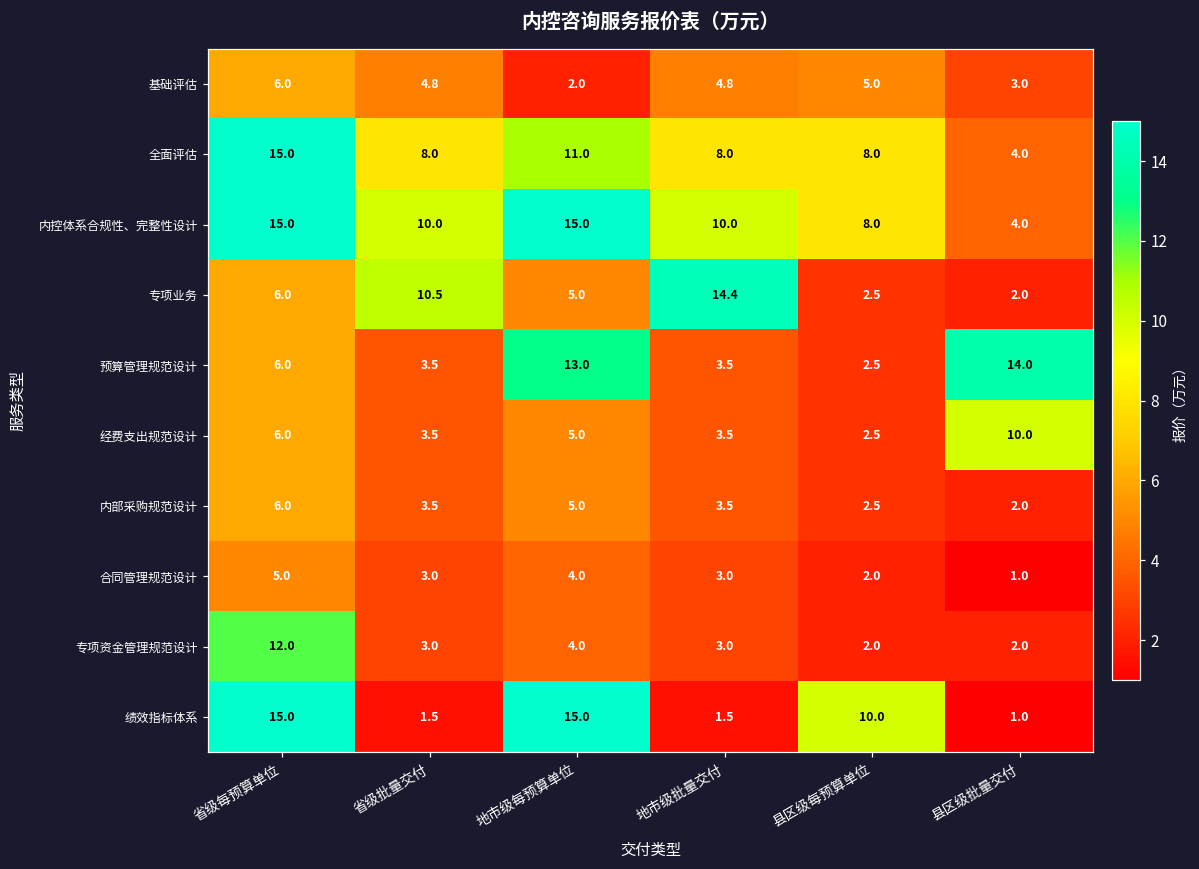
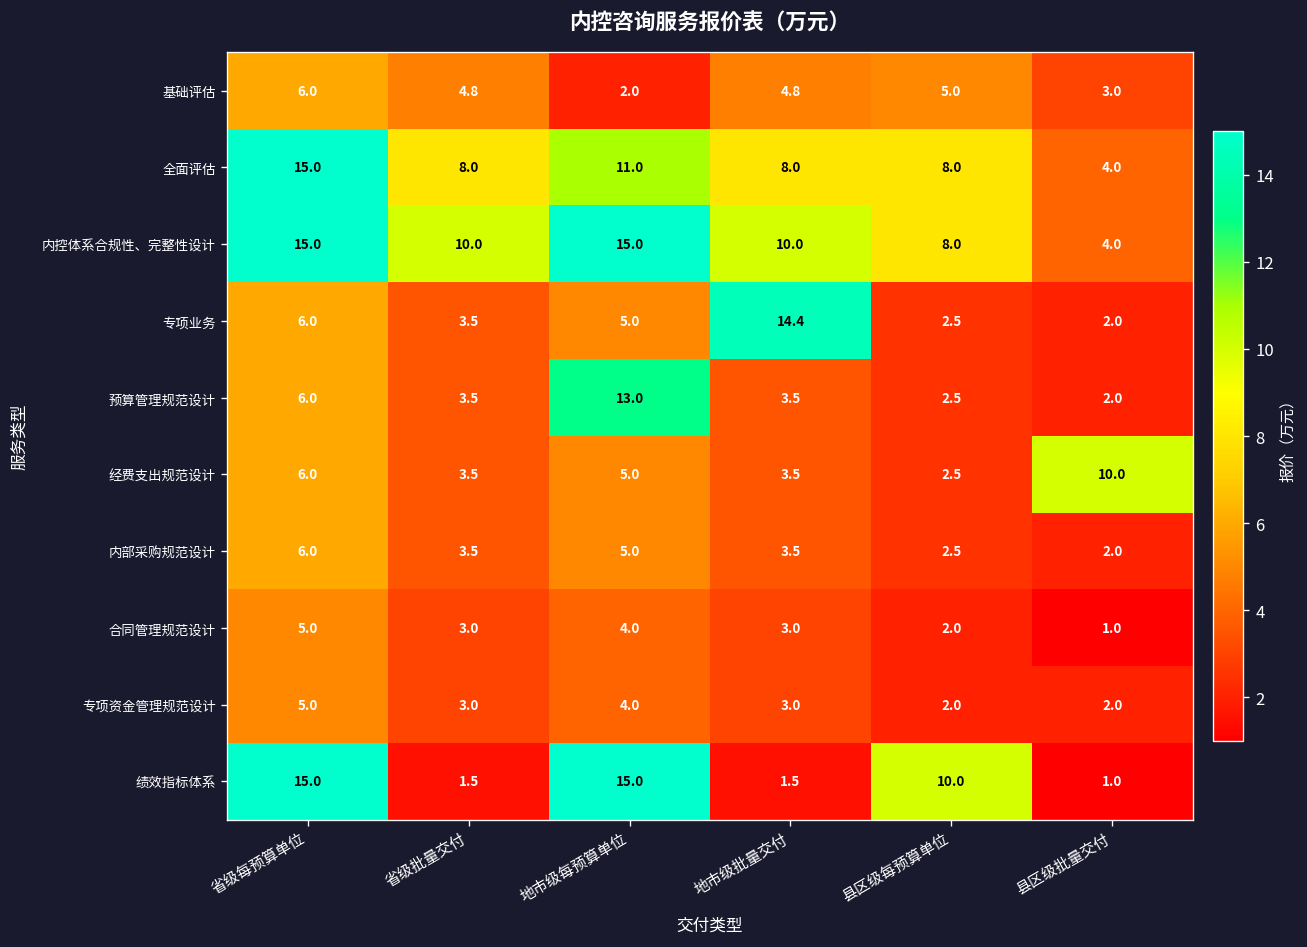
  {
    "基础评估": {
      "省级每预算单位": 6.0,
      "省级批量交付": 4.8,
      "地市级每预算单位": 2.0,
      "地市级批量交付": 4.8,
      "县区级每预算单位": 5.0,
      "县区级批量交付": 3.0
    },
    "全面评估": {
      "省级每预算单位": 15.0,
      "省级批量交付": 8.0,
      "地市级每预算单位": 11.0,
      "地市级批量交付": 8.0,
      "县区级每预算单位": 8.0,
      "县区级批量交付": 4.0
    },
    "内控体系合规性、完整性设计": {
      "省级每预算单位": 15.0,
      "省级批量交付": 10.0,
      "地市级每预算单位": 15.0,
      "地市级批量交付": 10.0,
      "县区级每预算单位": 8.0,
      "县区级批量交付": 4.0
    },
    "专项业务": {
      "省级每预算单位": 6.0,
-     "省级批量交付": 10.5,
+     "省级批量交付": 3.5,
      "地市级每预算单位": 5.0,
      "地市级批量交付": 14.4,
      "县区级每预算单位": 2.5,
      "县区级批量交付": 2.0
    },
    "预算管理规范设计": {
      "省级每预算单位": 6.0,
      "省级批量交付": 3.5,
      "地市级每预算单位": 13.0,
      "地市级批量交付": 3.5,
      "县区级每预算单位": 2.5,
-     "县区级批量交付": 14.0
+     "县区级批量交付": 2.0
    },
    "经费支出规范设计": {
      "省级每预算单位": 6.0,
      "省级批量交付": 3.5,
      "地市级每预算单位": 5.0,
      "地市级批量交付": 3.5,
      "县区级每预算单位": 2.5,
      "县区级批量交付": 10.0
    },
    "内部采购规范设计": {
      "省级每预算单位": 6.0,
      "省级批量交付": 3.5,
      "地市级每预算单位": 5.0,
      "地市级批量交付": 3.5,
      "县区级每预算单位": 2.5,
      "县区级批量交付": 2.0
    },
    "合同管理规范设计": {
      "省级每预算单位": 5.0,
      "省级批量交付": 3.0,
      "地市级每预算单位": 4.0,
      "地市级批量交付": 3.0,
      "县区级每预算单位": 2.0,
      "县区级批量交付": 1.0
    },
    "专项资金管理规范设计": {
-     "省级每预算单位": 12.0,
+     "省级每预算单位": 5.0,
      "省级批量交付": 3.0,
      "地市级每预算单位": 4.0,
      "地市级批量交付": 3.0,
      "县区级每预算单位": 2.0,
      "县区级批量交付": 2.0
    },
    "绩效指标体系": {
      "省级每预算单位": 15.0,
      "省级批量交付": 1.5,
      "地市级每预算单位": 15.0,
      "地市级批量交付": 1.5,
      "县区级每预算单位": 10.0,
      "县区级批量交付": 1.0
    }
  }
